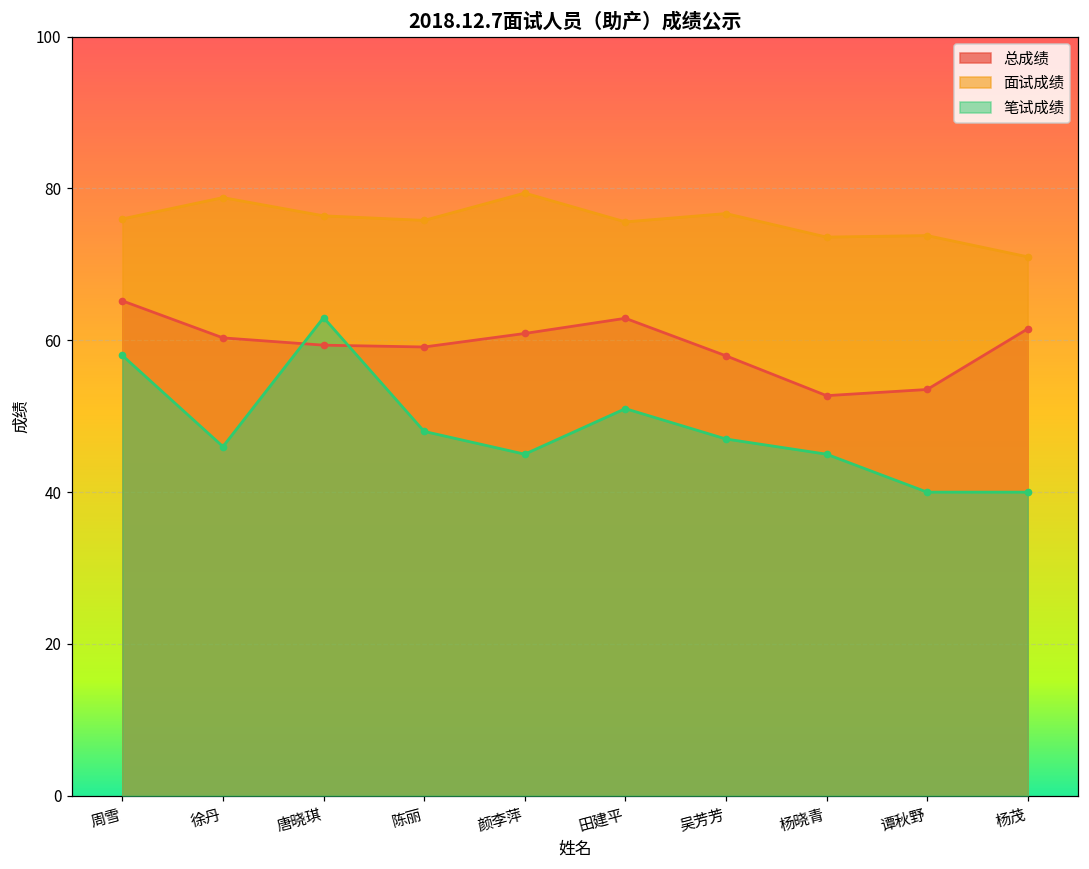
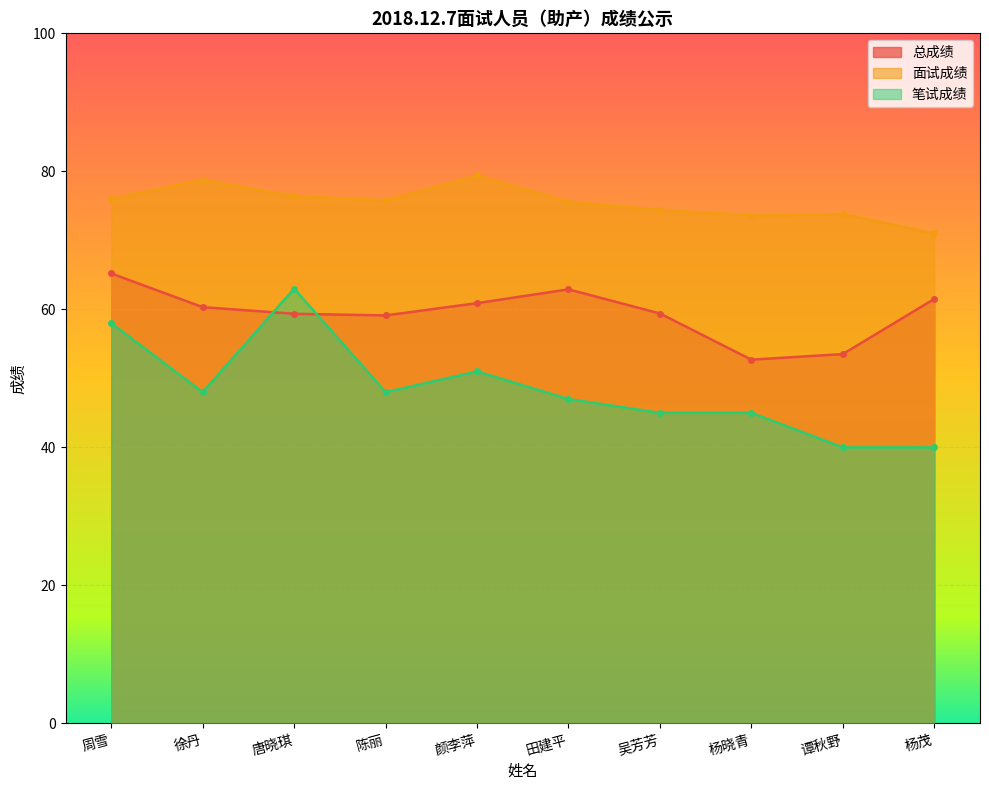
  {
    "总成绩": {
      "周雪": 65,
      "徐丹": 60,
      "唐晓琪": 59,
      "陈丽": 59,
      "颜李萍": 61,
      "田建平": 63,
-     "吴芳芳": 58,
+     "吴芳芳": 59,
      "杨晓青": 53,
      "谭秋野": 54,
      "杨茂": 62
    },
    "面试成绩": {
      "周雪": 76,
      "徐丹": 79,
      "唐晓琪": 76,
      "陈丽": 76,
      "颜李萍": 79,
      "田建平": 76,
-     "吴芳芳": 77,
+     "吴芳芳": 74,
      "杨晓青": 74,
      "谭秋野": 74,
      "杨茂": 71
    },
    "笔试成绩": {
      "周雪": 58,
-     "徐丹": 46,
+     "徐丹": 48,
      "唐晓琪": 63,
      "陈丽": 48,
-     "颜李萍": 45,
-     "田建平": 51,
-     "吴芳芳": 47,
+     "颜李萍": 51,
+     "田建平": 47,
+     "吴芳芳": 45,
      "杨晓青": 45,
      "谭秋野": 40,
      "杨茂": 40
    }
  }
